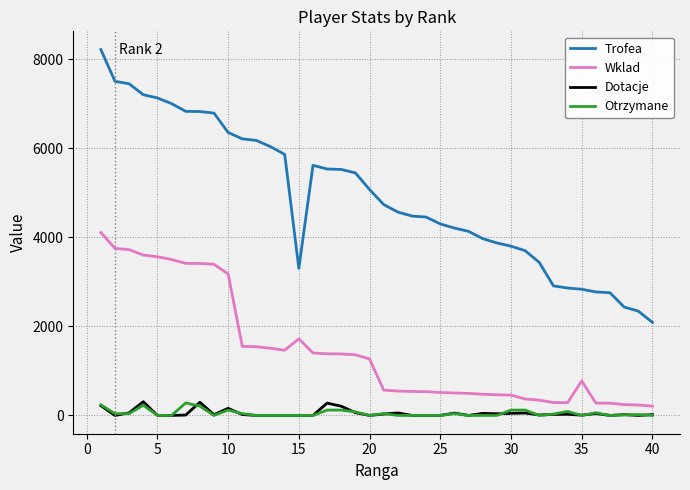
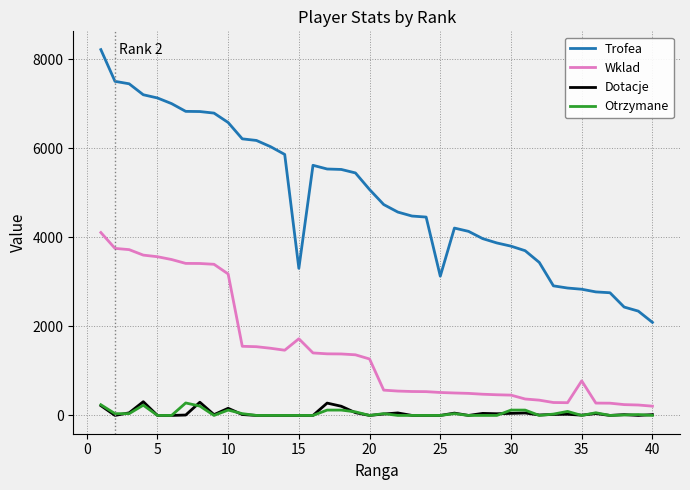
  {
    "Trofea": {
      "5": 7100,
-     "10": 6400,
+     "10": 6600,
      "15": 3300,
      "20": 5100,
-     "25": 4300,
+     "25": 3100,
      "30": 3800,
      "35": 2800,
      "40": 2100
    },
    "Wklad": {
      "5": 3600,
      "10": 3200,
      "15": 1700,
      "20": 1300,
      "25": 500,
      "30": 500,
      "35": 800,
      "40": 200
    },
    "Dotacje": {
      "30": 0
    },
    "Otrzymane": {
      "30": 100
    }
  }
